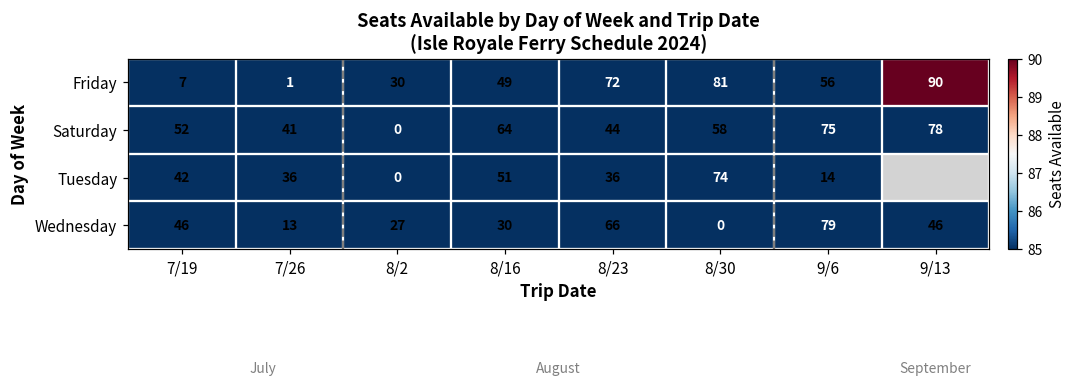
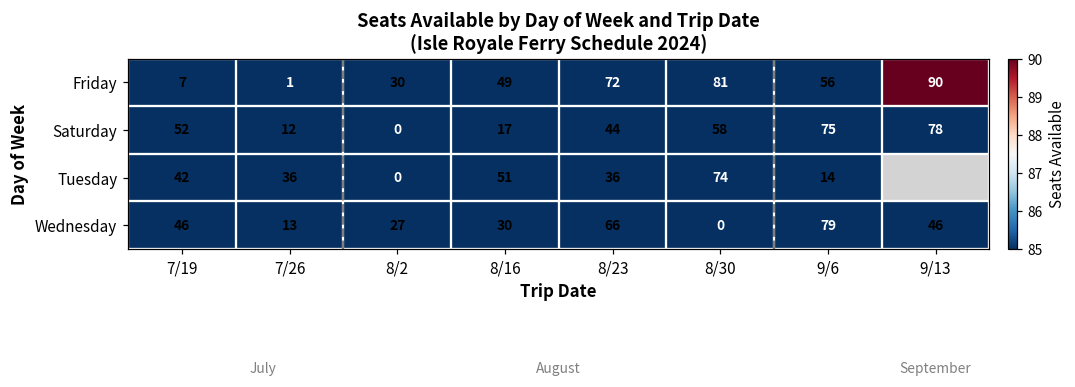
  {
    "Friday": {
      "7/19": 7,
      "7/26": 1,
      "8/2": 30,
      "8/16": 49,
      "8/23": 72,
      "8/30": 81,
      "9/6": 56,
      "9/13": 90
    },
    "Saturday": {
      "7/19": 52,
-     "7/26": 41,
+     "7/26": 12,
      "8/2": 0,
-     "8/16": 64,
+     "8/16": 17,
      "8/23": 44,
      "8/30": 58,
      "9/6": 75,
      "9/13": 78
    },
    "Tuesday": {
      "7/19": 42,
      "7/26": 36,
      "8/2": 0,
      "8/16": 51,
      "8/23": 36,
      "8/30": 74,
      "9/6": 14
    },
    "Wednesday": {
      "7/19": 46,
      "7/26": 13,
      "8/2": 27,
      "8/16": 30,
      "8/23": 66,
      "8/30": 0,
      "9/6": 79,
      "9/13": 46
    }
  }
